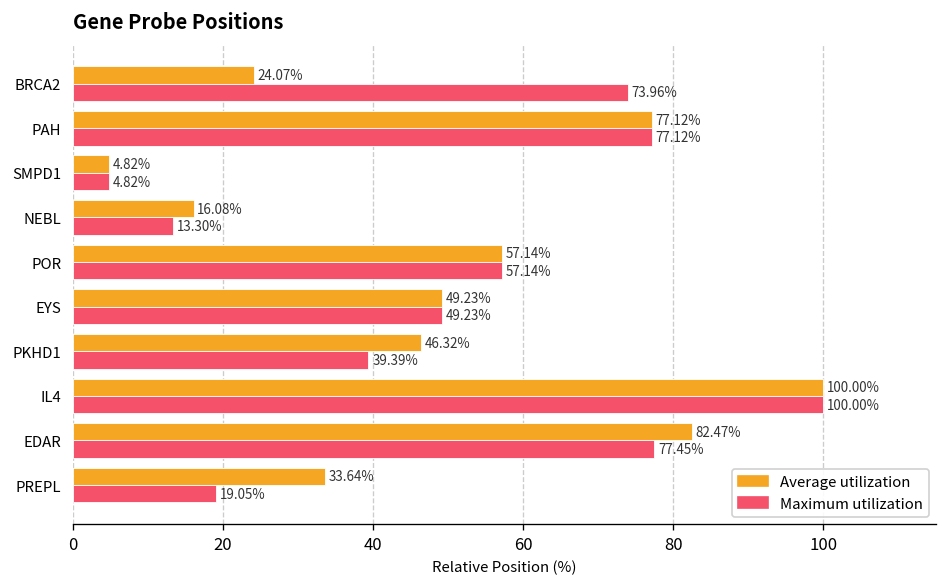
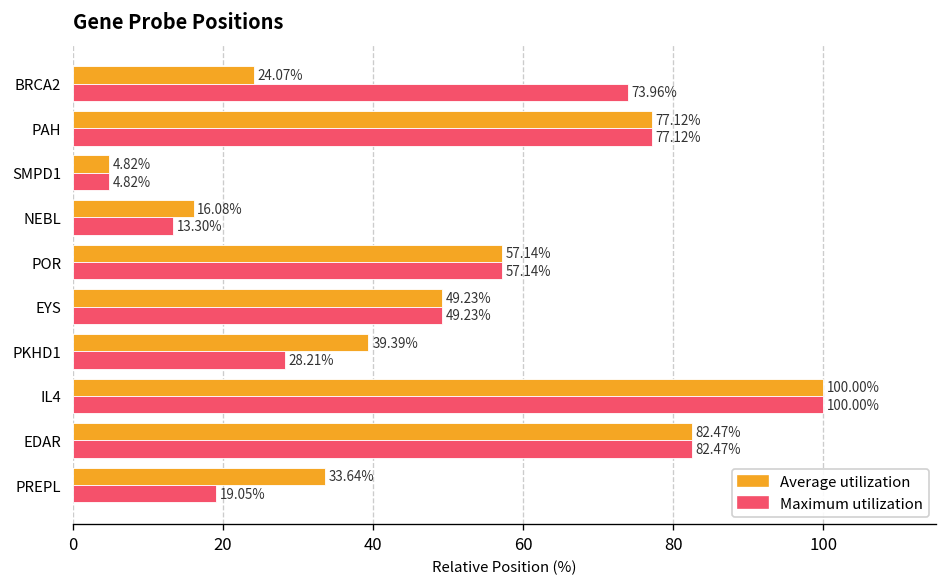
  {
    "Average utilization": {
      "BRCA2": "24.07%",
      "PAH": "77.12%",
      "SMPD1": "4.82%",
      "NEBL": "16.08%",
      "POR": "57.14%",
      "EYS": "49.23%",
-     "PKHD1": "46.32%",
+     "PKHD1": "39.39%",
      "IL4": "100.00%",
      "EDAR": "82.47%",
      "PREPL": "33.64%"
    },
    "Maximum utilization": {
      "BRCA2": "73.96%",
      "PAH": "77.12%",
      "SMPD1": "4.82%",
      "NEBL": "13.30%",
      "POR": "57.14%",
      "EYS": "49.23%",
-     "PKHD1": "39.39%",
+     "PKHD1": "28.21%",
      "IL4": "100.00%",
-     "EDAR": "77.45%",
+     "EDAR": "82.47%",
      "PREPL": "19.05%"
    }
  }
